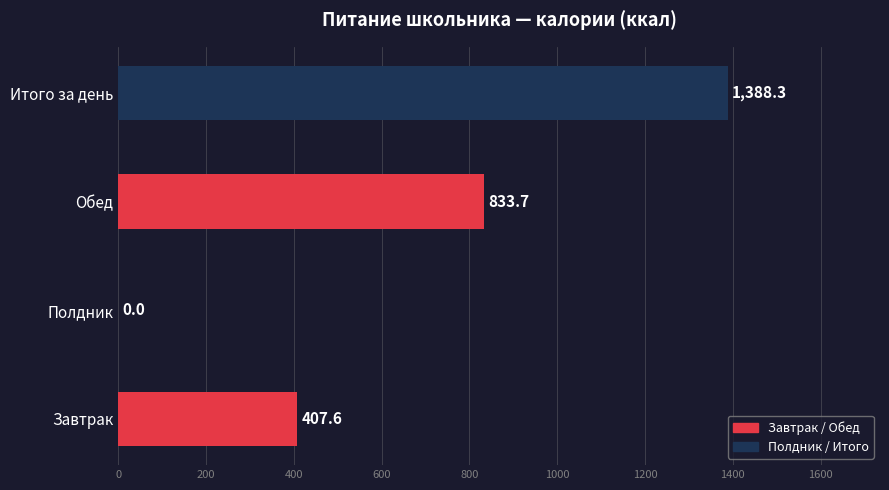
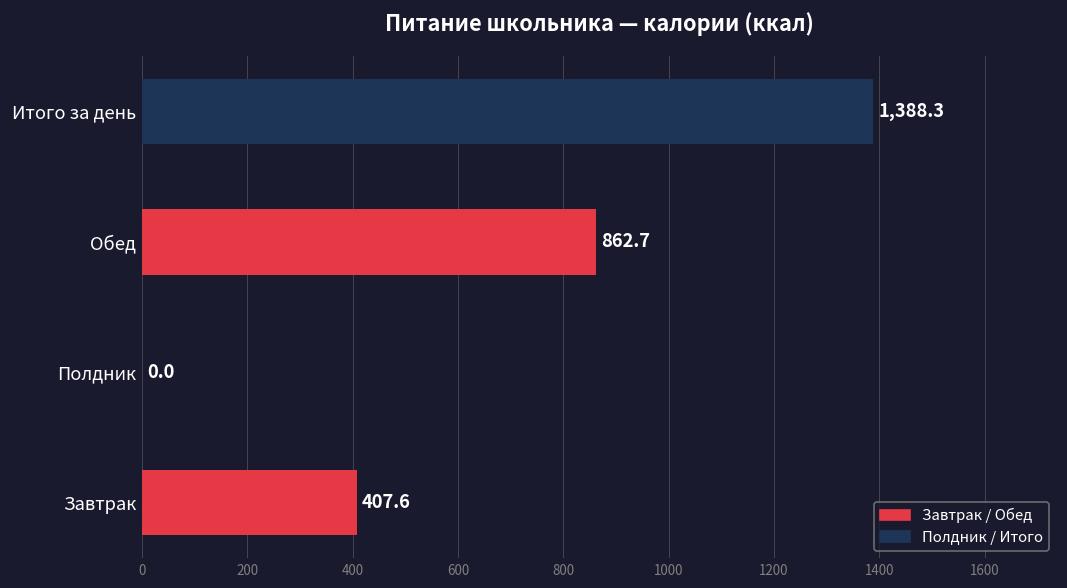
  {
    "Итого за день": "1,388.3",
-   "Обед": "833.7",
+   "Обед": "862.7",
    "Полдник": "0.0",
    "Завтрак": "407.6"
  }
